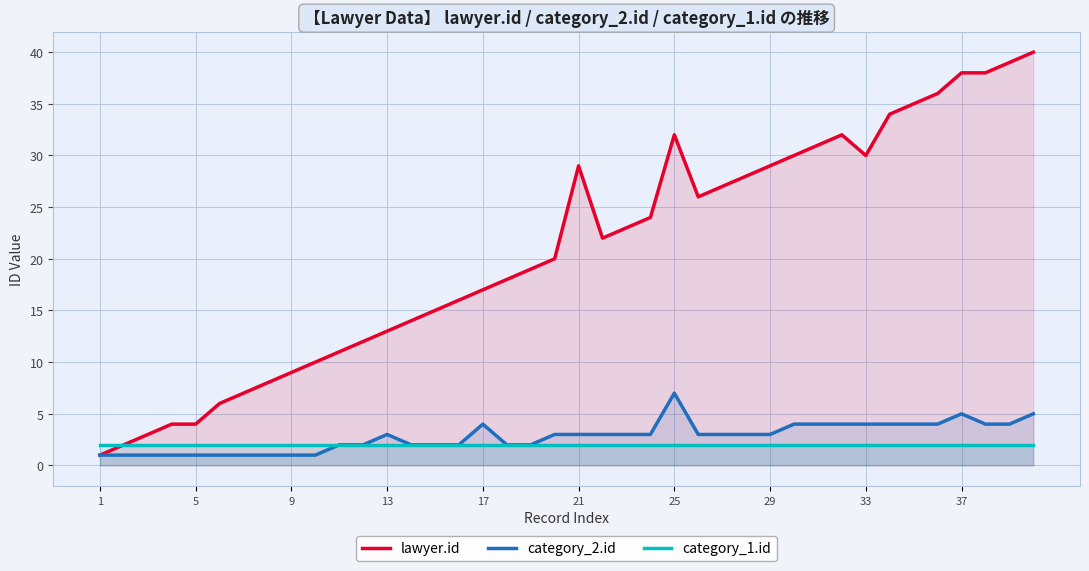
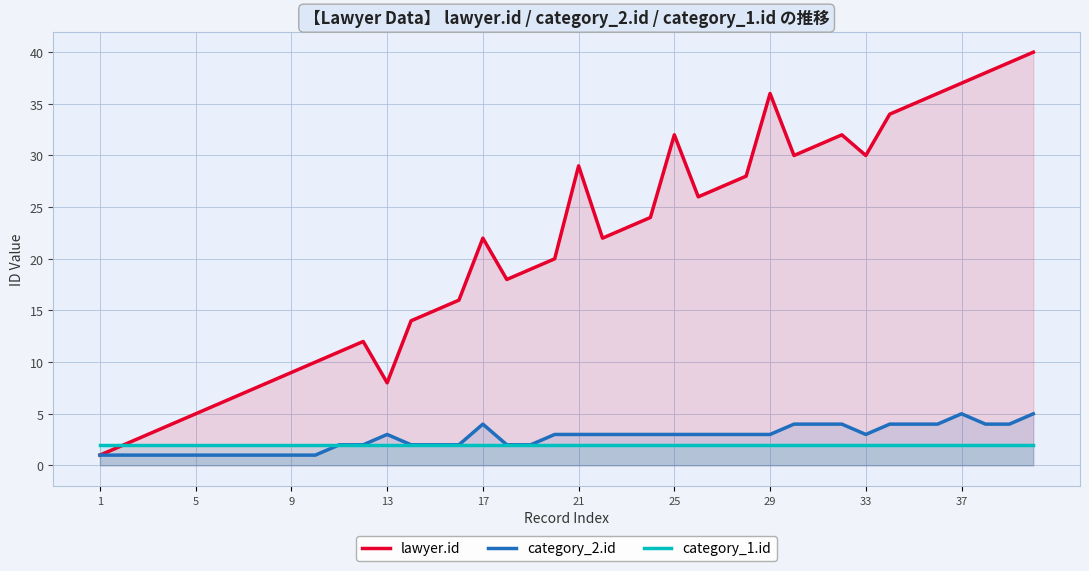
  {
    "lawyer.id": {
-     "5": 4,
+     "5": 5,
      "9": 9,
-     "13": 13,
-     "17": 17,
+     "13": 8,
+     "17": 22,
      "21": 29,
      "25": 32,
-     "29": 29,
+     "29": 36,
      "33": 30,
-     "37": 38
+     "37": 37
    },
    "category_2.id": {
      "5": 1,
      "9": 1,
      "13": 3,
      "17": 4,
      "21": 3,
-     "25": 7,
+     "25": 3,
      "29": 3,
-     "33": 4,
+     "33": 3,
      "37": 5
    },
    "category_1.id": {
      "1": 2,
      "5": 2,
      "9": 2,
      "13": 2,
      "17": 2,
      "21": 2,
      "25": 2,
      "29": 2,
      "33": 2,
      "37": 2
    }
  }
